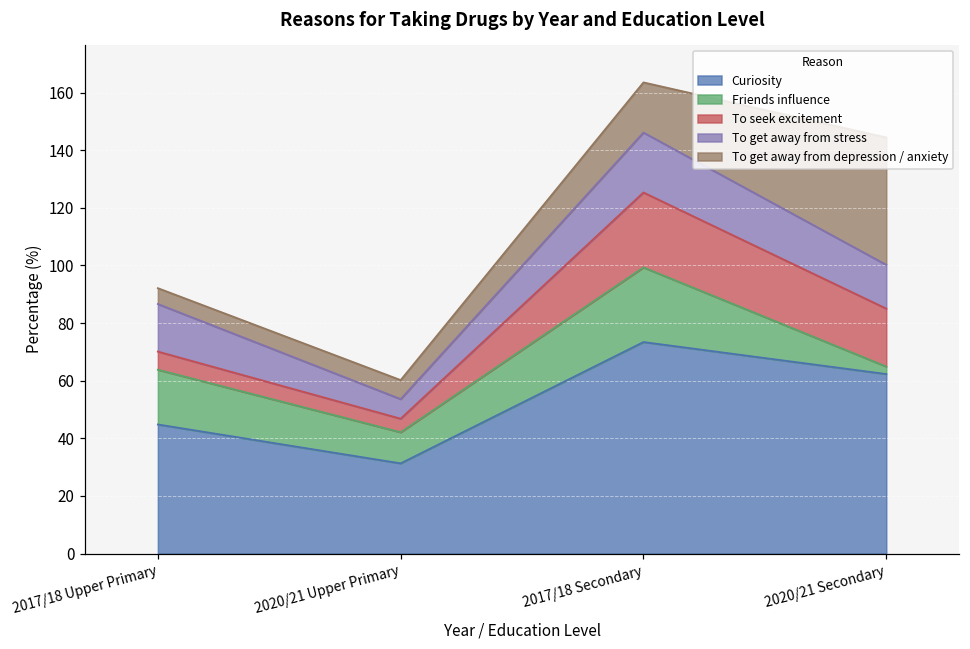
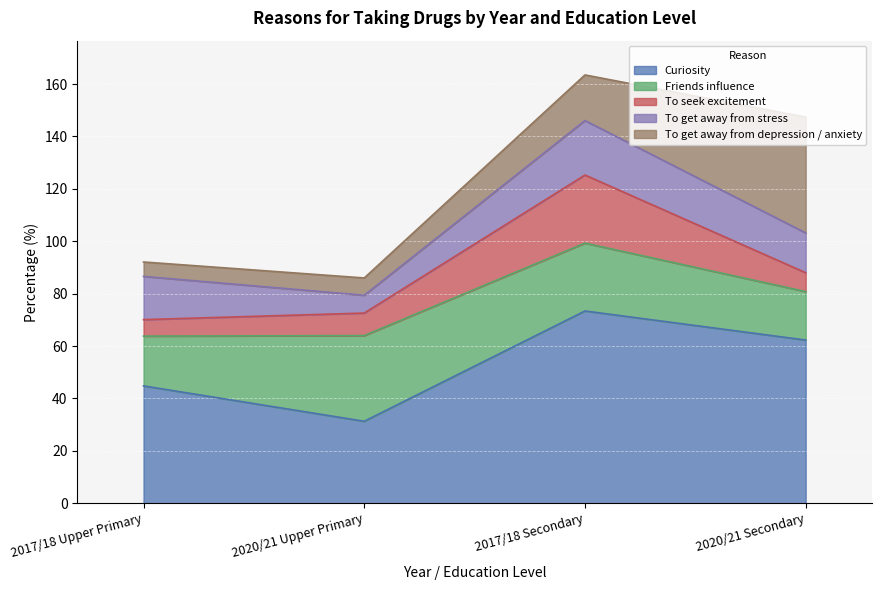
  {
    "Friends influence": {
      "2017/18 Upper Primary": 19,
-     "2020/21 Upper Primary": 11,
+     "2020/21 Upper Primary": 33,
      "2017/18 Secondary": 26,
-     "2020/21 Secondary": 3
+     "2020/21 Secondary": 19
    },
    "To seek excitement": {
      "2017/18 Upper Primary": 6,
-     "2020/21 Upper Primary": 5,
+     "2020/21 Upper Primary": 9,
      "2017/18 Secondary": 26,
-     "2020/21 Secondary": 20
+     "2020/21 Secondary": 7
    },
    "To get away from depression / anxiety": {
      "2017/18 Upper Primary": 6,
      "2020/21 Upper Primary": 7,
      "2017/18 Secondary": 17
    }
  }
